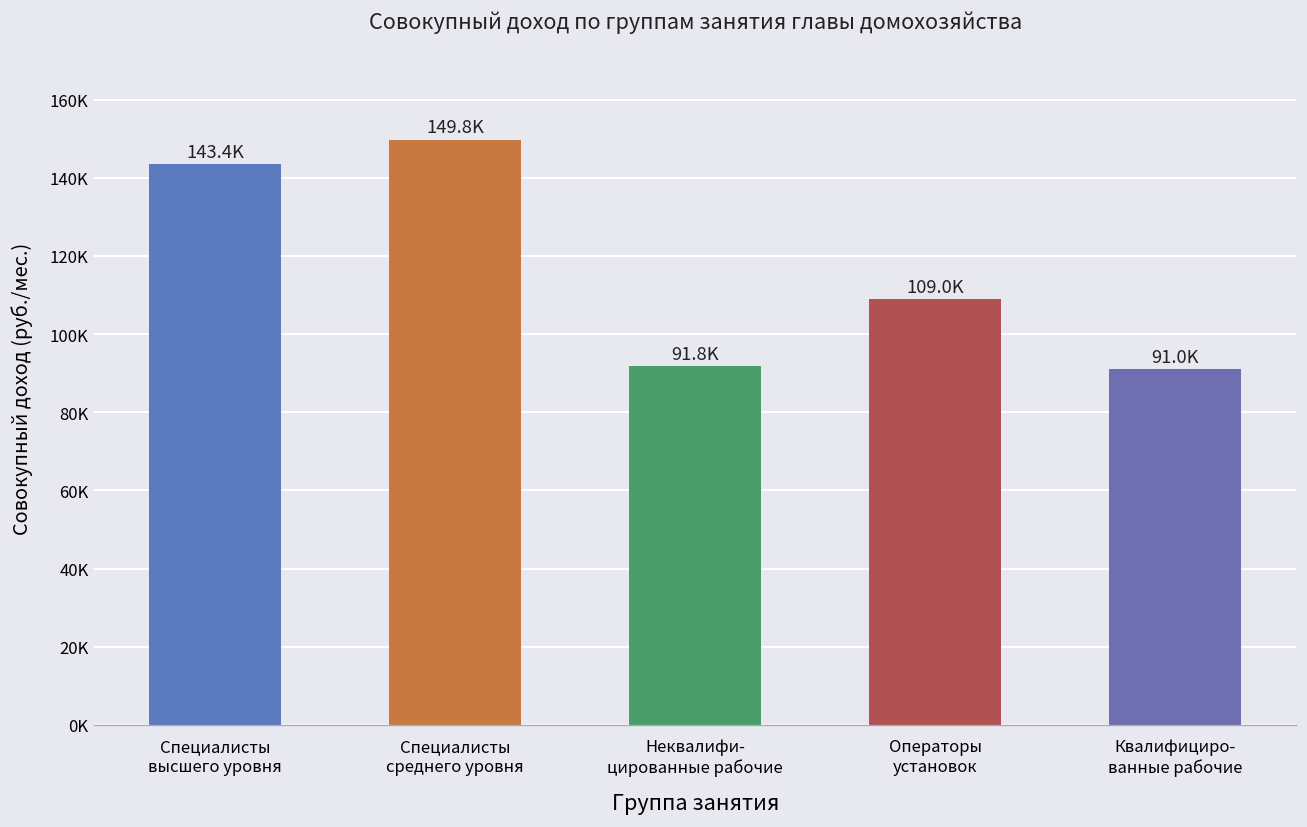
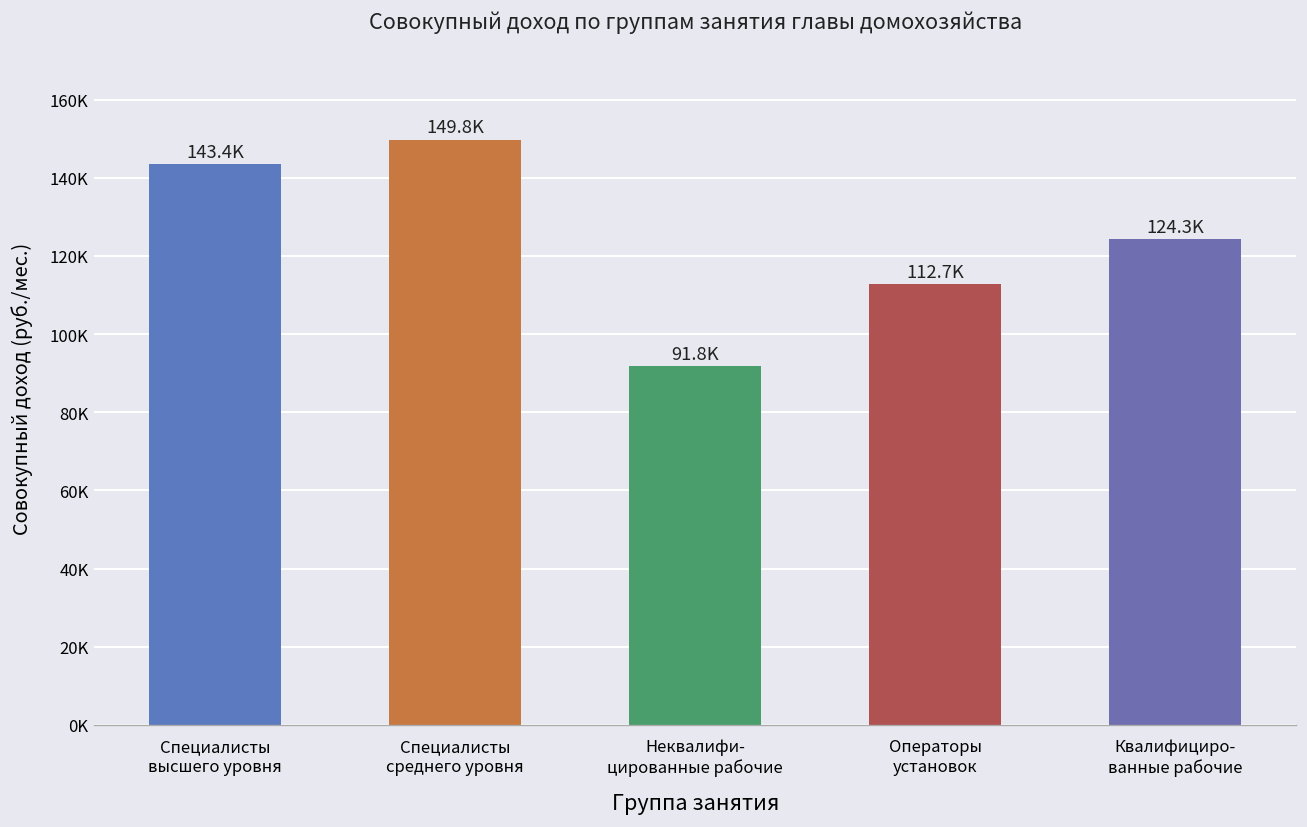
  {
    "Специалисты высшего уровня": "143.4K",
    "Специалисты среднего уровня": "149.8K",
    "Неквалифи- цированные рабочие": "91.8K",
-   "Операторы установок": "109.0K",
-   "Квалифициро- ванные рабочие": "91.0K"
+   "Операторы установок": "112.7K",
+   "Квалифициро- ванные рабочие": "124.3K"
  }
